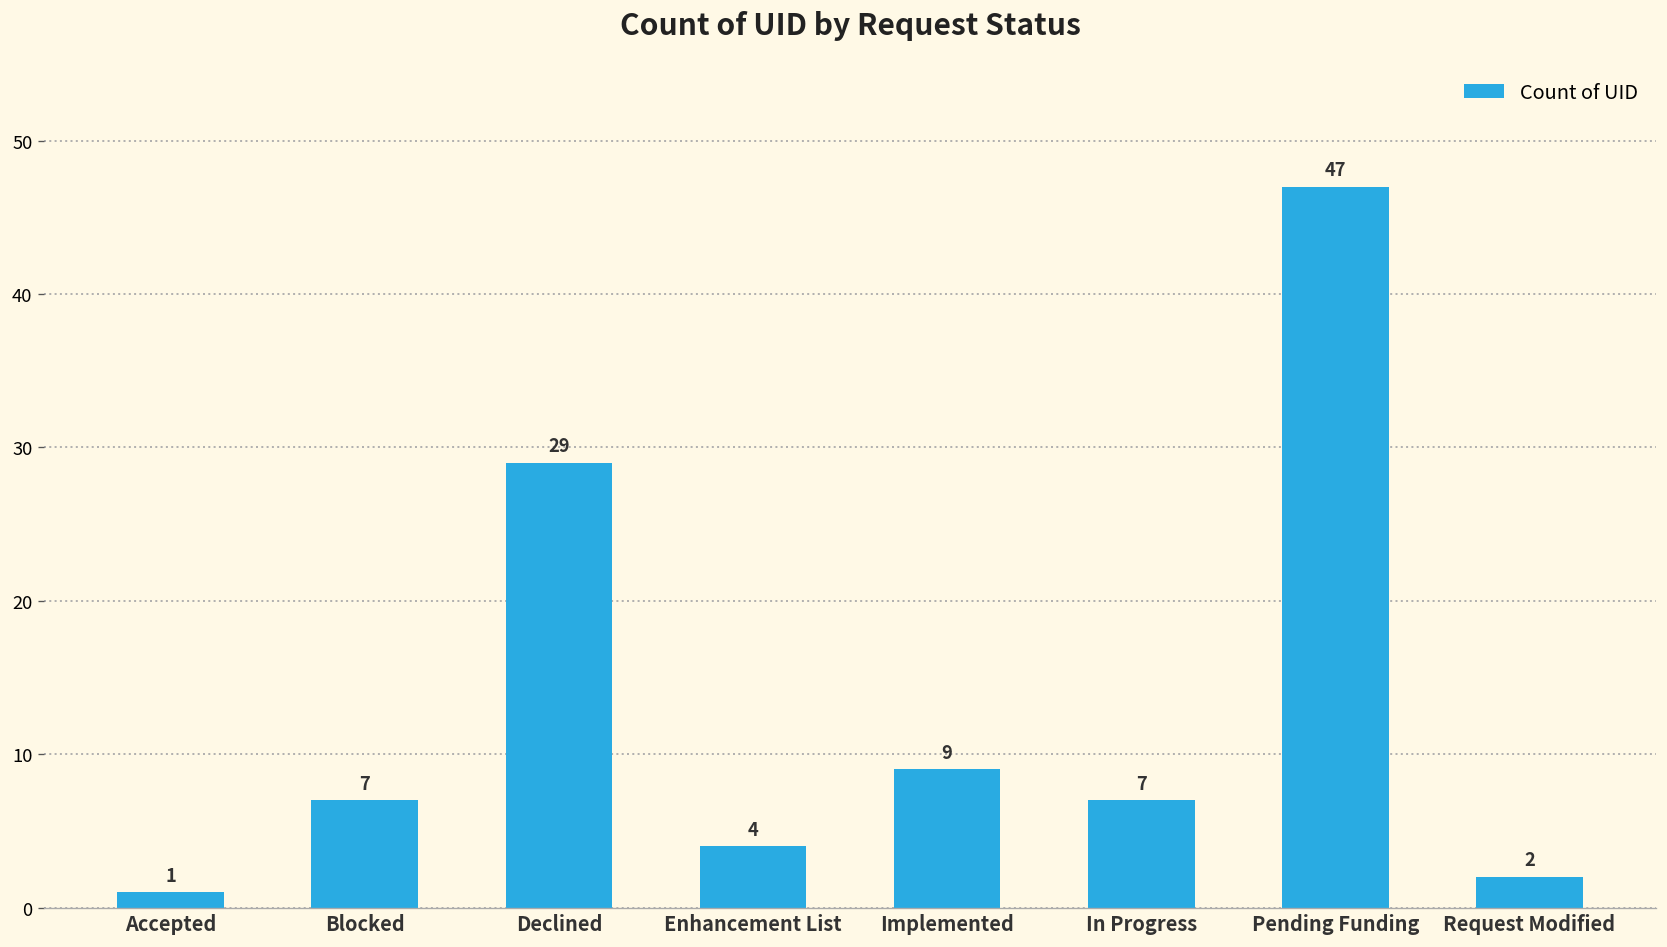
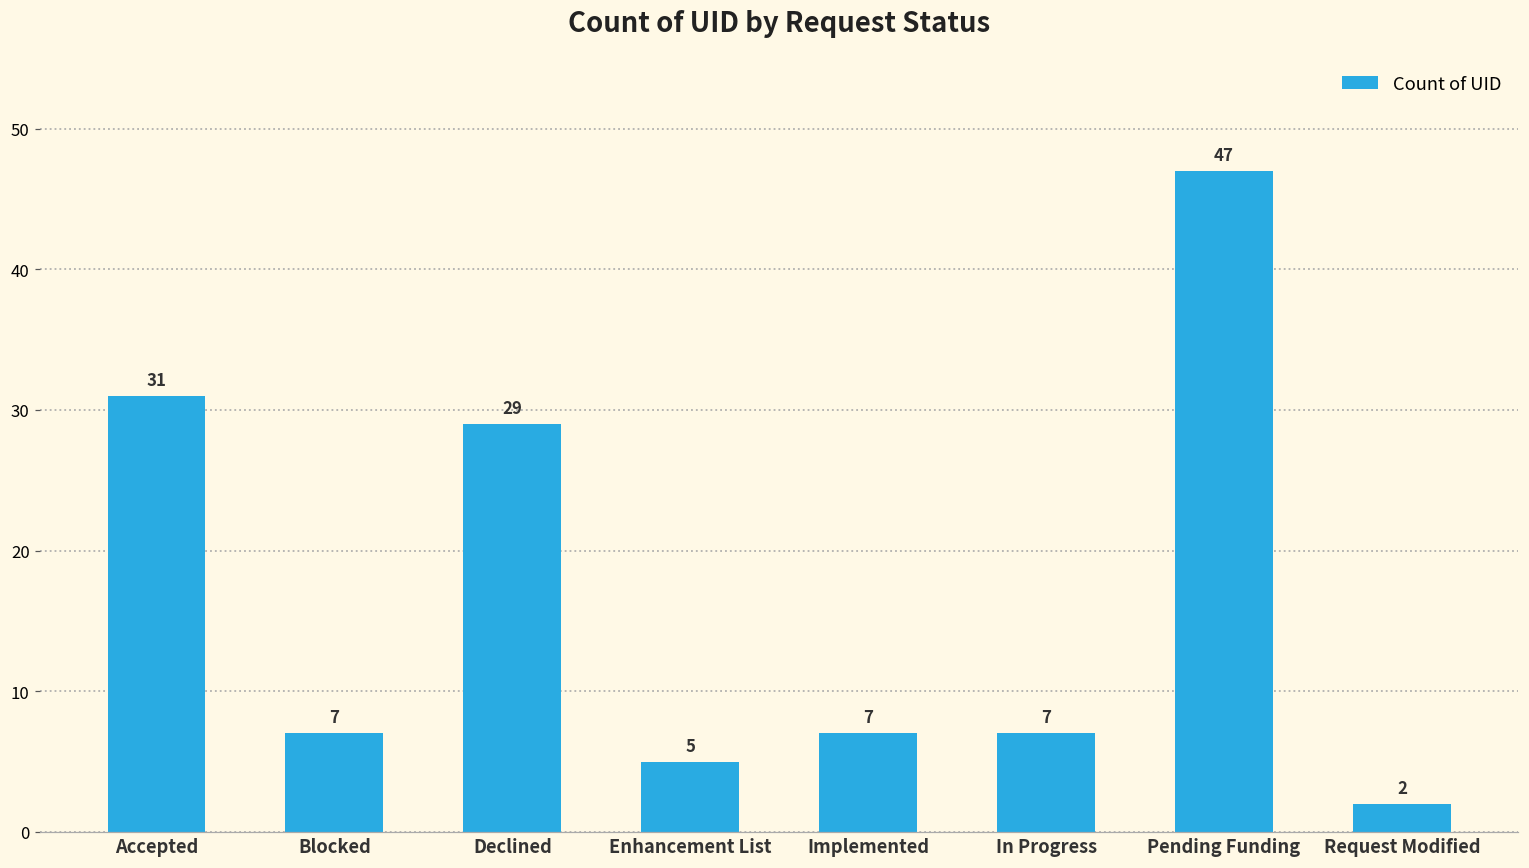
  {
-   "Accepted": 1,
+   "Accepted": 31,
    "Blocked": 7,
    "Declined": 29,
-   "Enhancement List": 4,
-   "Implemented": 9,
+   "Enhancement List": 5,
+   "Implemented": 7,
    "In Progress": 7,
    "Pending Funding": 47,
    "Request Modified": 2
  }
